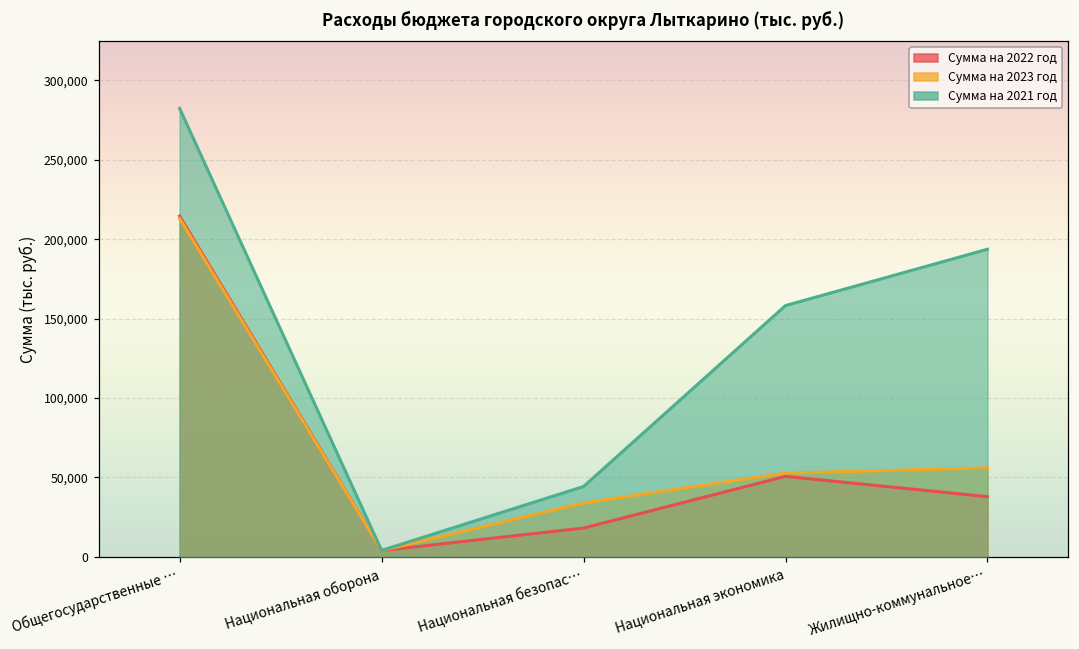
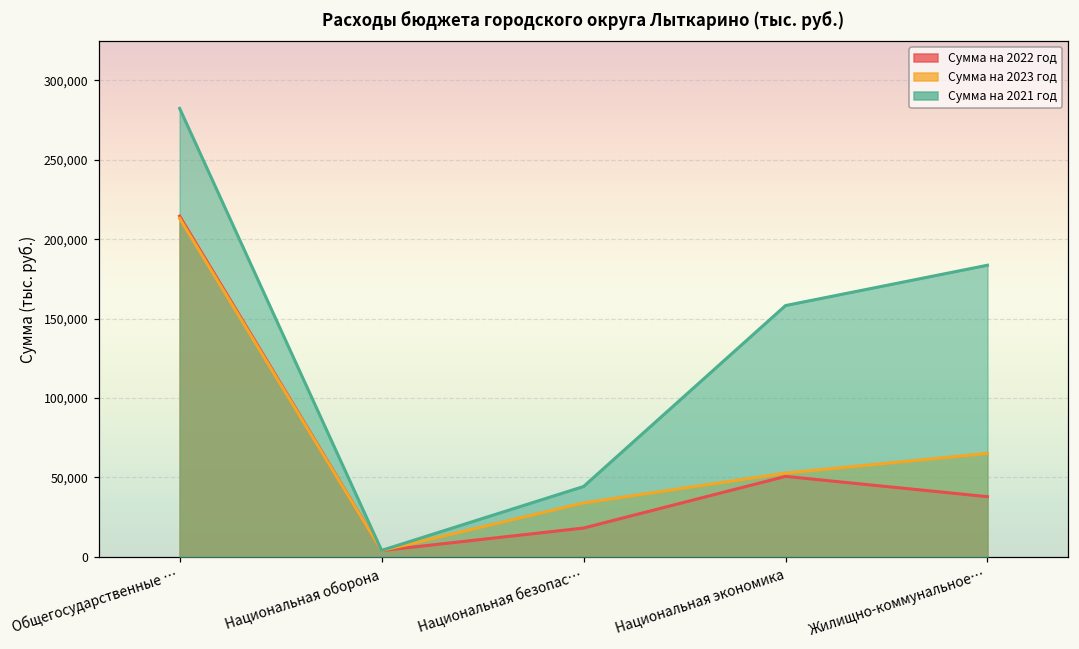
  {
    "Сумма на 2022 год": {
      "Национальная безопас…": "18,000",
      "Национальная экономика": "51,000",
      "Жилищно-коммунальное…": "38,000"
    },
    "Сумма на 2023 год": {
      "Национальная безопас…": "34,000",
      "Национальная экономика": "53,000",
-     "Жилищно-коммунальное…": "56,000"
+     "Жилищно-коммунальное…": "65,000"
    },
    "Сумма на 2021 год": {
      "Общегосударственные …": "282,000",
      "Национальная безопас…": "44,000",
      "Национальная экономика": "158,000",
-     "Жилищно-коммунальное…": "194,000"
+     "Жилищно-коммунальное…": "184,000"
    }
  }
